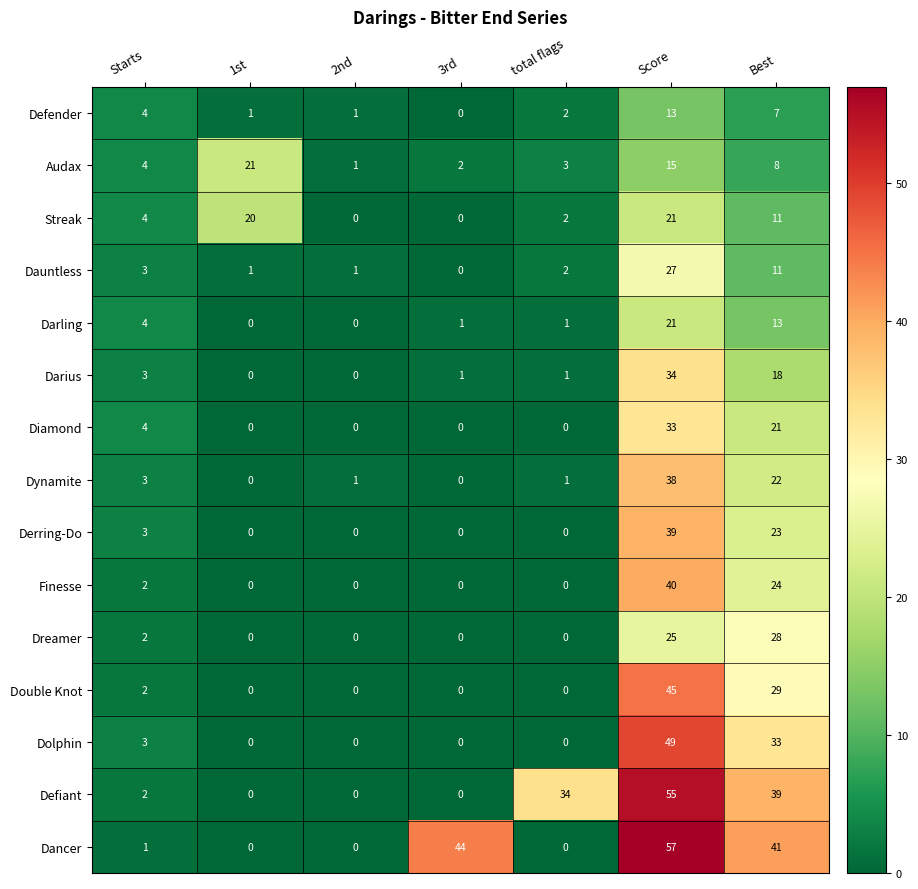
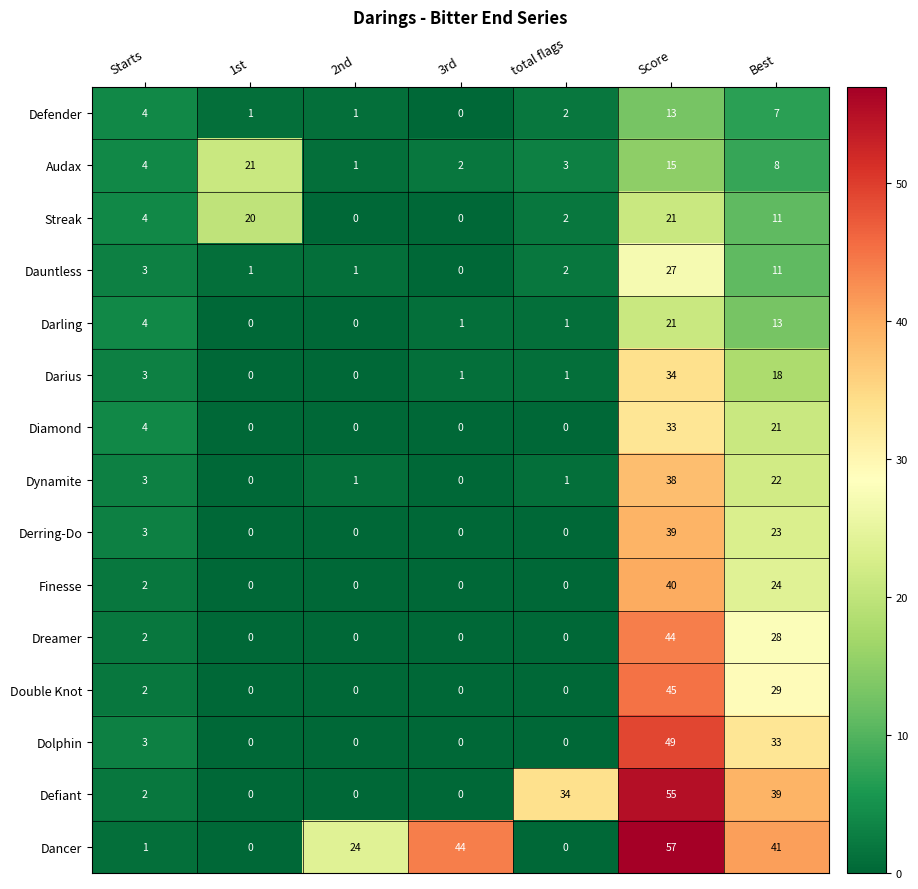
  {
    "Defender": {
      "Starts": 4,
      "1st": 1,
      "2nd": 1,
      "3rd": 0,
      "total flags": 2,
      "Score": 13,
      "Best": 7
    },
    "Audax": {
      "Starts": 4,
      "1st": 21,
      "2nd": 1,
      "3rd": 2,
      "total flags": 3,
      "Score": 15,
      "Best": 8
    },
    "Streak": {
      "Starts": 4,
      "1st": 20,
      "2nd": 0,
      "3rd": 0,
      "total flags": 2,
      "Score": 21,
      "Best": 11
    },
    "Dauntless": {
      "Starts": 3,
      "1st": 1,
      "2nd": 1,
      "3rd": 0,
      "total flags": 2,
      "Score": 27,
      "Best": 11
    },
    "Darling": {
      "Starts": 4,
      "1st": 0,
      "2nd": 0,
      "3rd": 1,
      "total flags": 1,
      "Score": 21,
      "Best": 13
    },
    "Darius": {
      "Starts": 3,
      "1st": 0,
      "2nd": 0,
      "3rd": 1,
      "total flags": 1,
      "Score": 34,
      "Best": 18
    },
    "Diamond": {
      "Starts": 4,
      "1st": 0,
      "2nd": 0,
      "3rd": 0,
      "total flags": 0,
      "Score": 33,
      "Best": 21
    },
    "Dynamite": {
      "Starts": 3,
      "1st": 0,
      "2nd": 1,
      "3rd": 0,
      "total flags": 1,
      "Score": 38,
      "Best": 22
    },
    "Derring-Do": {
      "Starts": 3,
      "1st": 0,
      "2nd": 0,
      "3rd": 0,
      "total flags": 0,
      "Score": 39,
      "Best": 23
    },
    "Finesse": {
      "Starts": 2,
      "1st": 0,
      "2nd": 0,
      "3rd": 0,
      "total flags": 0,
      "Score": 40,
      "Best": 24
    },
    "Dreamer": {
      "Starts": 2,
      "1st": 0,
      "2nd": 0,
      "3rd": 0,
      "total flags": 0,
-     "Score": 25,
+     "Score": 44,
      "Best": 28
    },
    "Double Knot": {
      "Starts": 2,
      "1st": 0,
      "2nd": 0,
      "3rd": 0,
      "total flags": 0,
      "Score": 45,
      "Best": 29
    },
    "Dolphin": {
      "Starts": 3,
      "1st": 0,
      "2nd": 0,
      "3rd": 0,
      "total flags": 0,
      "Score": 49,
      "Best": 33
    },
    "Defiant": {
      "Starts": 2,
      "1st": 0,
      "2nd": 0,
      "3rd": 0,
      "total flags": 34,
      "Score": 55,
      "Best": 39
    },
    "Dancer": {
      "Starts": 1,
      "1st": 0,
-     "2nd": 0,
+     "2nd": 24,
      "3rd": 44,
      "total flags": 0,
      "Score": 57,
      "Best": 41
    }
  }
